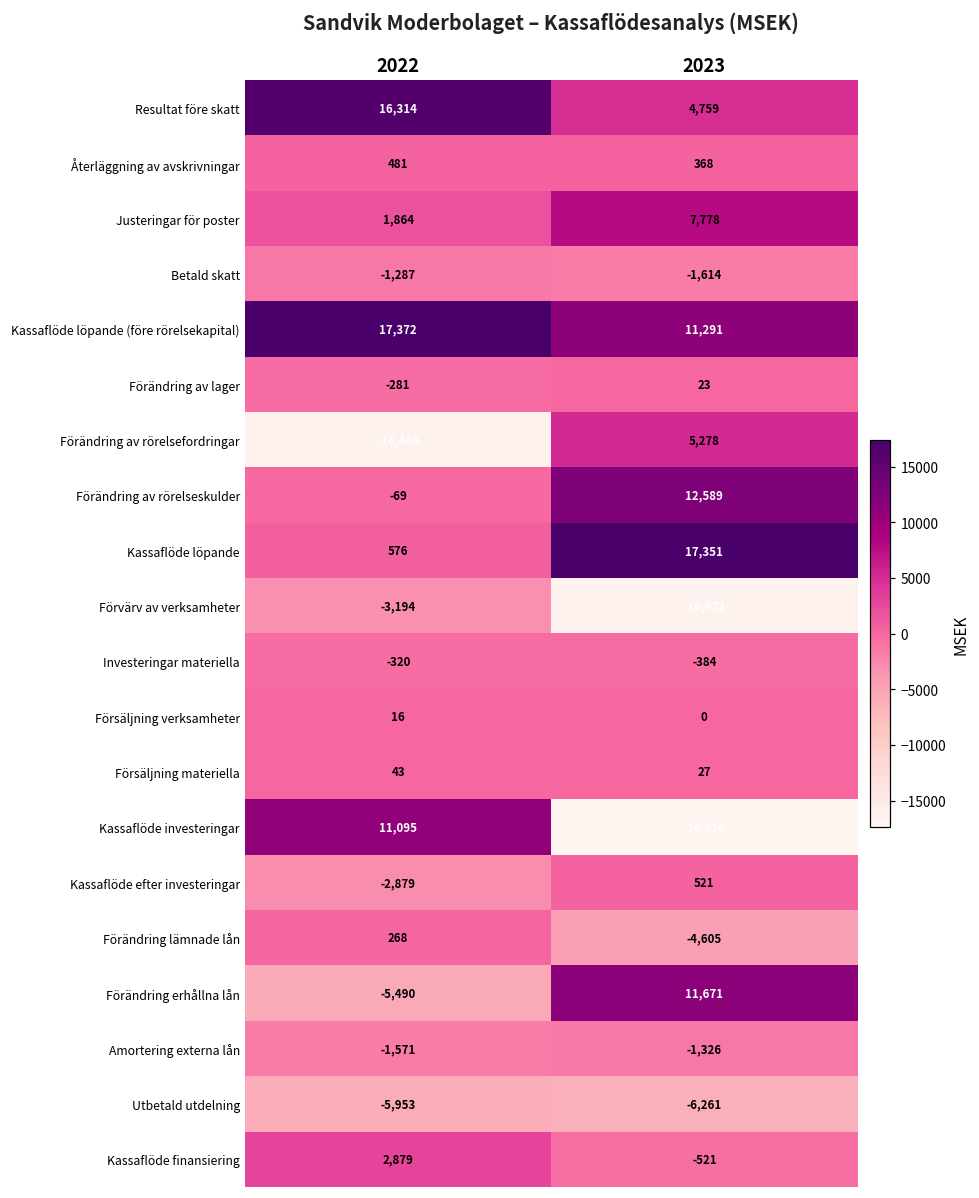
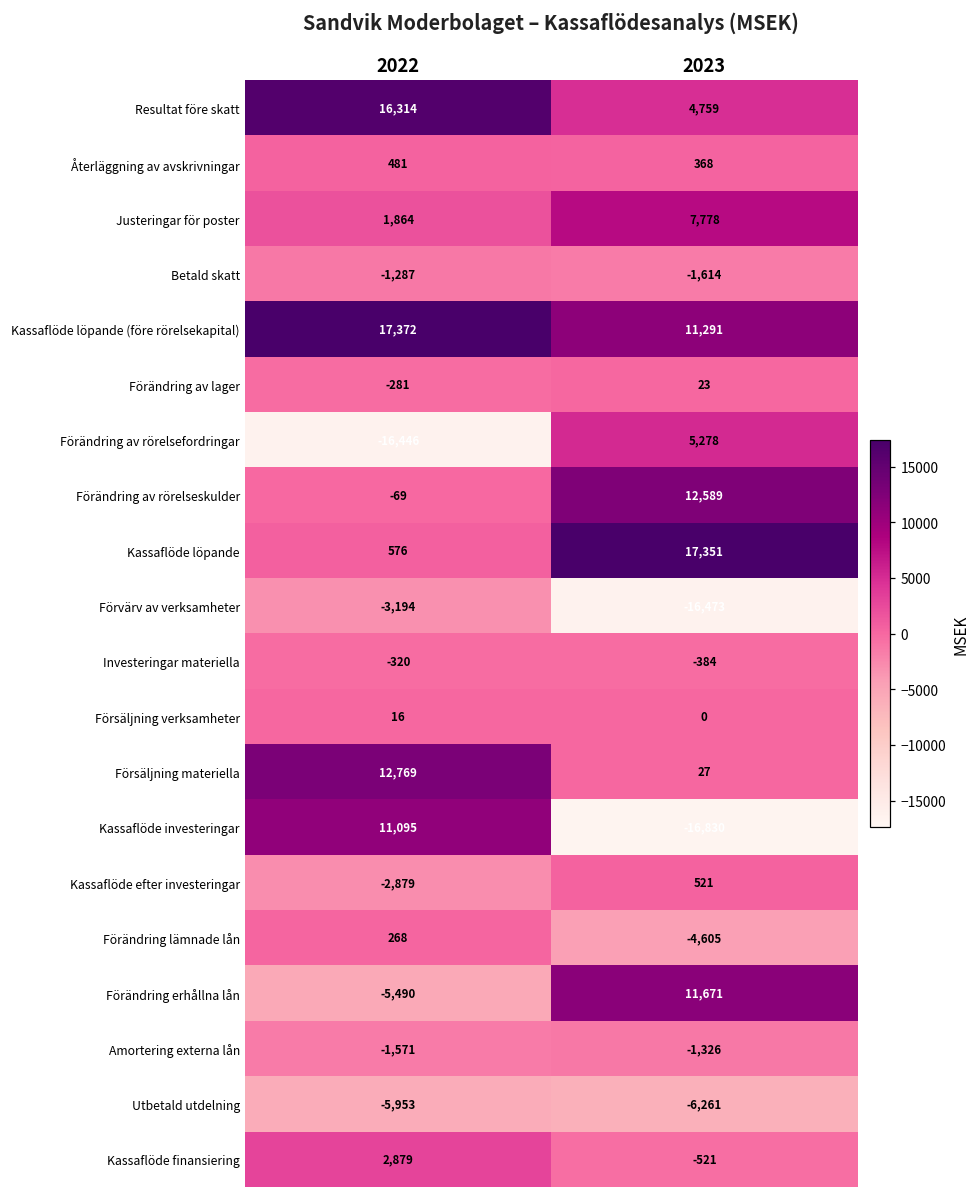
  {
    "Resultat före skatt": {
      "2022": "16,314",
      "2023": "4,759"
    },
    "Återläggning av avskrivningar": {
      "2022": "481",
      "2023": "368"
    },
    "Justeringar för poster": {
      "2022": "1,864",
      "2023": "7,778"
    },
    "Betald skatt": {
      "2022": "-1,287",
      "2023": "-1,614"
    },
    "Kassaflöde löpande (före rörelsekapital)": {
      "2022": "17,372",
      "2023": "11,291"
    },
    "Förändring av lager": {
      "2022": "-281",
      "2023": "23"
    },
    "Förändring av rörelsefordringar": {
      "2023": "5,278"
    },
    "Förändring av rörelseskulder": {
      "2022": "-69",
      "2023": "12,589"
    },
    "Kassaflöde löpande": {
      "2022": "576",
      "2023": "17,351"
    },
    "Förvärv av verksamheter": {
      "2022": "-3,194"
    },
    "Investeringar materiella": {
      "2022": "-320",
      "2023": "-384"
    },
    "Försäljning verksamheter": {
      "2022": "16",
      "2023": "0"
    },
    "Försäljning materiella": {
-     "2022": "43",
+     "2022": "12,769",
      "2023": "27"
    },
    "Kassaflöde investeringar": {
      "2022": "11,095"
    },
    "Kassaflöde efter investeringar": {
      "2022": "-2,879",
      "2023": "521"
    },
    "Förändring lämnade lån": {
      "2022": "268",
      "2023": "-4,605"
    },
    "Förändring erhållna lån": {
      "2022": "-5,490",
      "2023": "11,671"
    },
    "Amortering externa lån": {
      "2022": "-1,571",
      "2023": "-1,326"
    },
    "Utbetald utdelning": {
      "2022": "-5,953",
      "2023": "-6,261"
    },
    "Kassaflöde finansiering": {
      "2022": "2,879",
      "2023": "-521"
    }
  }
